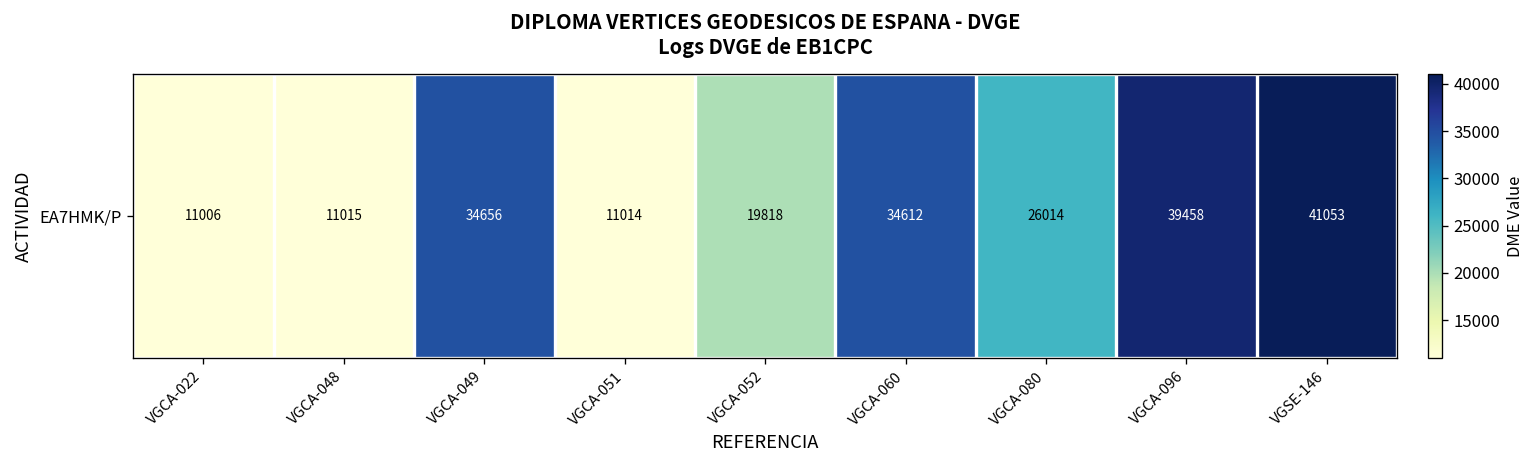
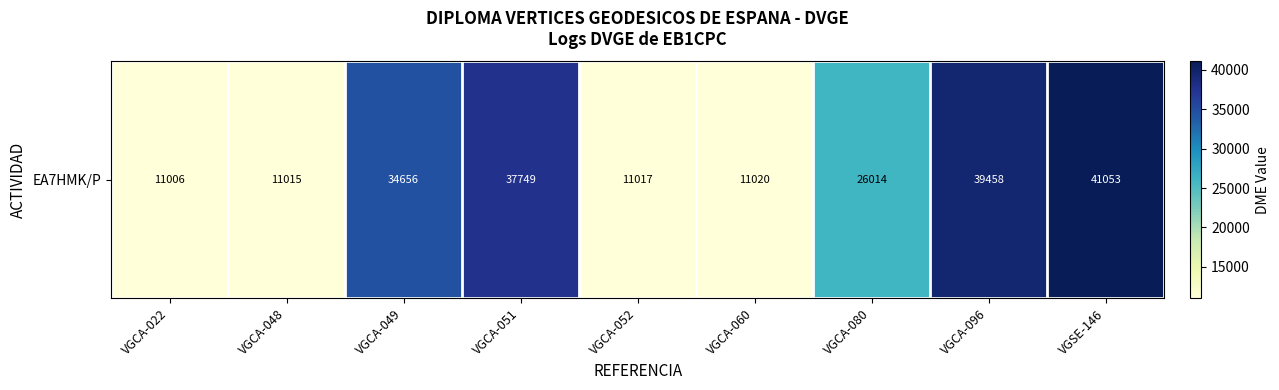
  {
    "EA7HMK/P": {
      "VGCA-022": 11006,
      "VGCA-048": 11015,
      "VGCA-049": 34656,
-     "VGCA-051": 11014,
-     "VGCA-052": 19818,
-     "VGCA-060": 34612,
+     "VGCA-051": 37749,
+     "VGCA-052": 11017,
+     "VGCA-060": 11020,
      "VGCA-080": 26014,
      "VGCA-096": 39458,
      "VGSE-146": 41053
    }
  }
